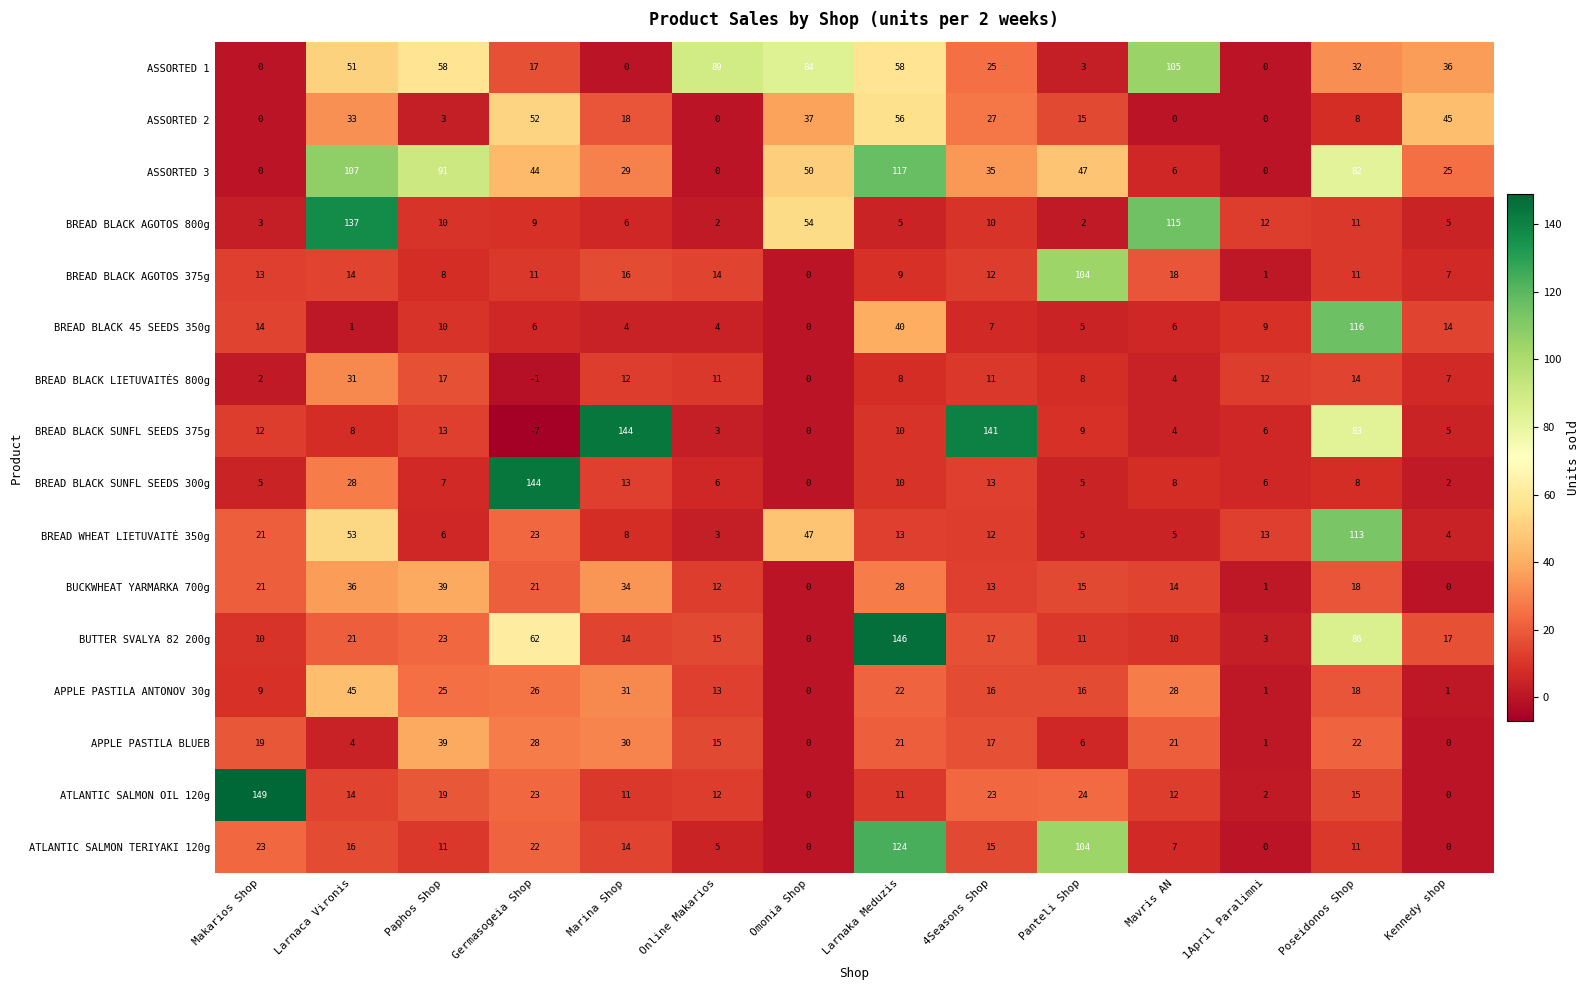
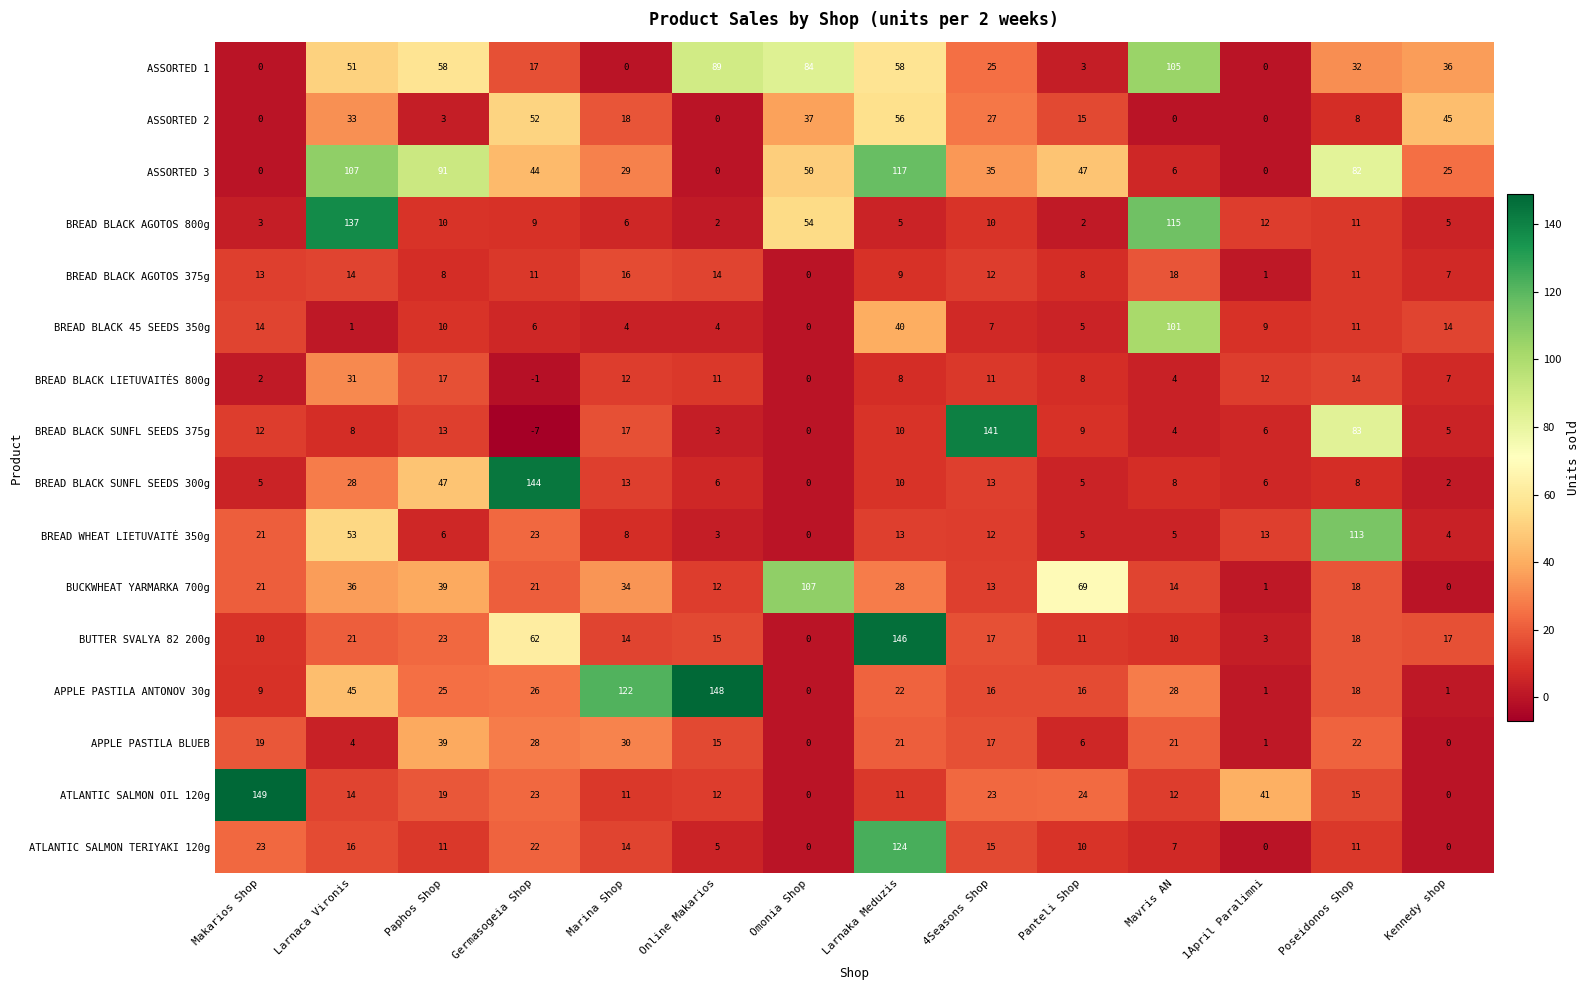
  {
    "BREAD BLACK AGOTOS 375g": {
      "Makarios Shop": 13,
      "Larnaca Vironis": 14,
      "Paphos Shop": 8,
      "Germasogeia Shop": 11,
      "Marina Shop": 16,
      "Online Makarios": 14,
      "Omonia Shop": 0,
      "Larnaka Meduzis": 9,
      "4Seasons Shop": 12,
-     "Panteli Shop": 104,
+     "Panteli Shop": 8,
      "Mavris AN": 18,
      "1April Paralimni": 1,
      "Poseidonos Shop": 11,
      "Kennedy shop": 7
    },
    "BREAD BLACK 45 SEEDS 350g": {
      "Makarios Shop": 14,
      "Larnaca Vironis": 1,
      "Paphos Shop": 10,
      "Germasogeia Shop": 6,
      "Marina Shop": 4,
      "Online Makarios": 4,
      "Omonia Shop": 0,
      "Larnaka Meduzis": 40,
      "4Seasons Shop": 7,
      "Panteli Shop": 5,
-     "Mavris AN": 6,
+     "Mavris AN": 101,
      "1April Paralimni": 9,
-     "Poseidonos Shop": 116,
+     "Poseidonos Shop": 11,
      "Kennedy shop": 14
    },
    "BREAD BLACK SUNFL SEEDS 375g": {
      "Makarios Shop": 12,
      "Larnaca Vironis": 8,
      "Paphos Shop": 13,
      "Germasogeia Shop": -7,
-     "Marina Shop": 144,
+     "Marina Shop": 17,
      "Online Makarios": 3,
      "Omonia Shop": 0,
      "Larnaka Meduzis": 10,
      "4Seasons Shop": 141,
      "Panteli Shop": 9,
      "Mavris AN": 4,
      "1April Paralimni": 6,
      "Poseidonos Shop": 83,
      "Kennedy shop": 5
    },
    "BREAD BLACK SUNFL SEEDS 300g": {
      "Makarios Shop": 5,
      "Larnaca Vironis": 28,
-     "Paphos Shop": 7,
+     "Paphos Shop": 47,
      "Germasogeia Shop": 144,
      "Marina Shop": 13,
      "Online Makarios": 6,
      "Omonia Shop": 0,
      "Larnaka Meduzis": 10,
      "4Seasons Shop": 13,
      "Panteli Shop": 5,
      "Mavris AN": 8,
      "1April Paralimni": 6,
      "Poseidonos Shop": 8,
      "Kennedy shop": 2
    },
    "BREAD WHEAT LIETUVAITĖ 350g": {
      "Makarios Shop": 21,
      "Larnaca Vironis": 53,
      "Paphos Shop": 6,
      "Germasogeia Shop": 23,
      "Marina Shop": 8,
      "Online Makarios": 3,
-     "Omonia Shop": 47,
+     "Omonia Shop": 0,
      "Larnaka Meduzis": 13,
      "4Seasons Shop": 12,
      "Panteli Shop": 5,
      "Mavris AN": 5,
      "1April Paralimni": 13,
      "Poseidonos Shop": 113,
      "Kennedy shop": 4
    },
    "BUCKWHEAT YARMARKA 700g": {
      "Makarios Shop": 21,
      "Larnaca Vironis": 36,
      "Paphos Shop": 39,
      "Germasogeia Shop": 21,
      "Marina Shop": 34,
      "Online Makarios": 12,
-     "Omonia Shop": 0,
+     "Omonia Shop": 107,
      "Larnaka Meduzis": 28,
      "4Seasons Shop": 13,
-     "Panteli Shop": 15,
+     "Panteli Shop": 69,
      "Mavris AN": 14,
      "1April Paralimni": 1,
      "Poseidonos Shop": 18,
      "Kennedy shop": 0
    },
    "BUTTER SVALYA 82 200g": {
      "Makarios Shop": 10,
      "Larnaca Vironis": 21,
      "Paphos Shop": 23,
      "Germasogeia Shop": 62,
      "Marina Shop": 14,
      "Online Makarios": 15,
      "Omonia Shop": 0,
      "Larnaka Meduzis": 146,
      "4Seasons Shop": 17,
      "Panteli Shop": 11,
      "Mavris AN": 10,
      "1April Paralimni": 3,
-     "Poseidonos Shop": 86,
+     "Poseidonos Shop": 18,
      "Kennedy shop": 17
    },
    "APPLE PASTILA ANTONOV 30g": {
      "Makarios Shop": 9,
      "Larnaca Vironis": 45,
      "Paphos Shop": 25,
      "Germasogeia Shop": 26,
-     "Marina Shop": 31,
-     "Online Makarios": 13,
+     "Marina Shop": 122,
+     "Online Makarios": 148,
      "Omonia Shop": 0,
      "Larnaka Meduzis": 22,
      "4Seasons Shop": 16,
      "Panteli Shop": 16,
      "Mavris AN": 28,
      "1April Paralimni": 1,
      "Poseidonos Shop": 18,
      "Kennedy shop": 1
    },
    "ATLANTIC SALMON OIL 120g": {
      "Makarios Shop": 149,
      "Larnaca Vironis": 14,
      "Paphos Shop": 19,
      "Germasogeia Shop": 23,
      "Marina Shop": 11,
      "Online Makarios": 12,
      "Omonia Shop": 0,
      "Larnaka Meduzis": 11,
      "4Seasons Shop": 23,
      "Panteli Shop": 24,
      "Mavris AN": 12,
-     "1April Paralimni": 2,
+     "1April Paralimni": 41,
      "Poseidonos Shop": 15,
      "Kennedy shop": 0
    },
    "ATLANTIC SALMON TERIYAKI 120g": {
      "Makarios Shop": 23,
      "Larnaca Vironis": 16,
      "Paphos Shop": 11,
      "Germasogeia Shop": 22,
      "Marina Shop": 14,
      "Online Makarios": 5,
      "Omonia Shop": 0,
      "Larnaka Meduzis": 124,
      "4Seasons Shop": 15,
-     "Panteli Shop": 104,
+     "Panteli Shop": 10,
      "Mavris AN": 7,
      "1April Paralimni": 0,
      "Poseidonos Shop": 11,
      "Kennedy shop": 0
    }
  }
